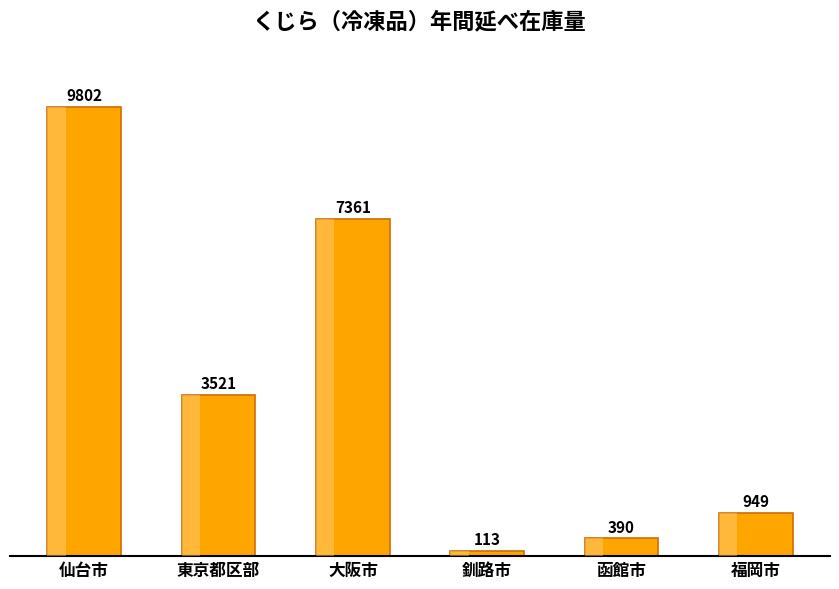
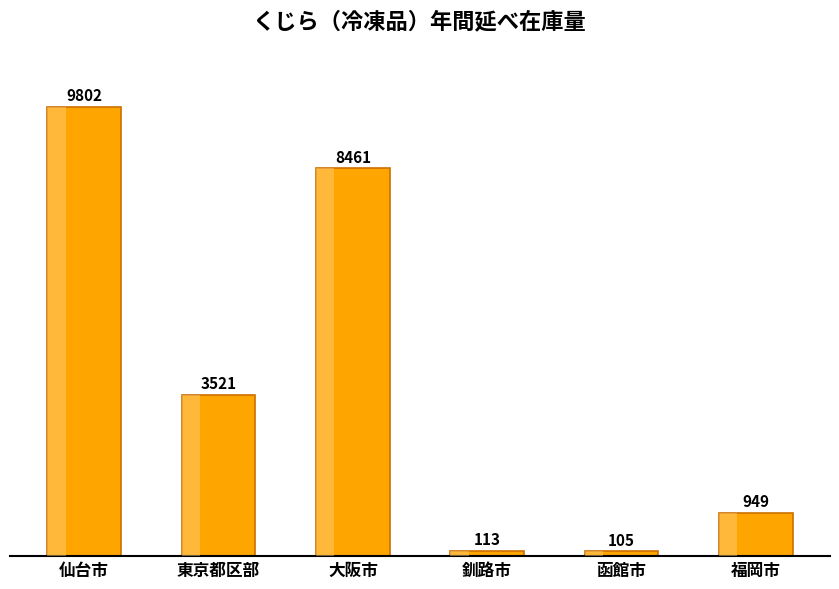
  {
    "仙台市": 9802,
    "東京都区部": 3521,
-   "大阪市": 7361,
+   "大阪市": 8461,
    "釧路市": 113,
-   "函館市": 390,
+   "函館市": 105,
    "福岡市": 949
  }
